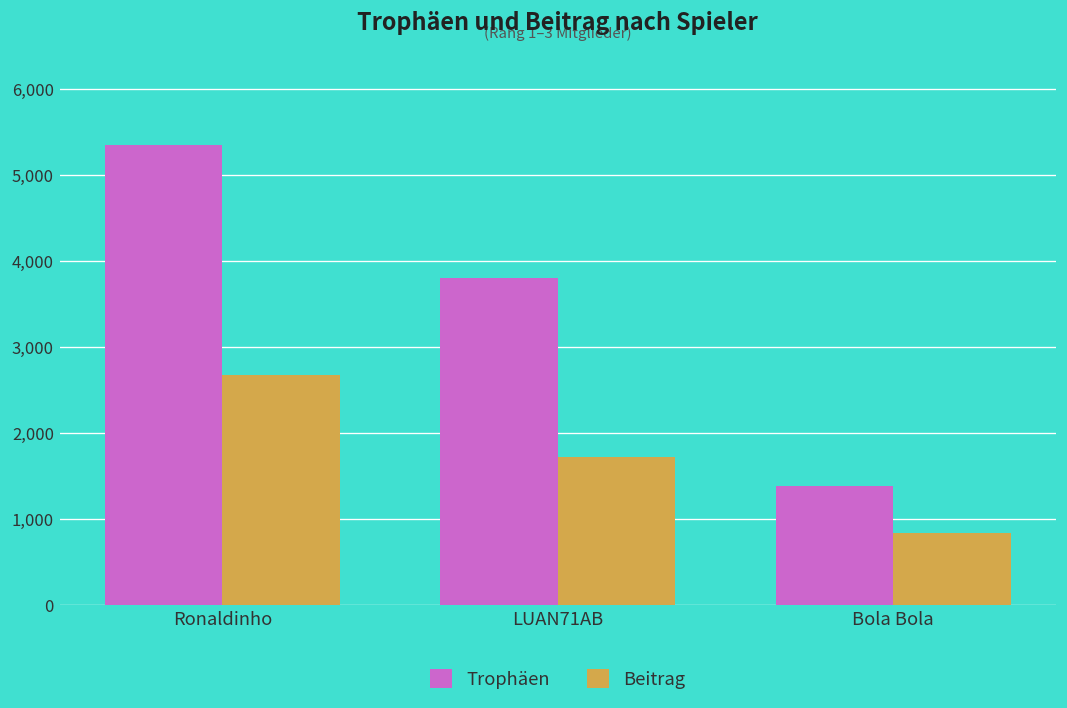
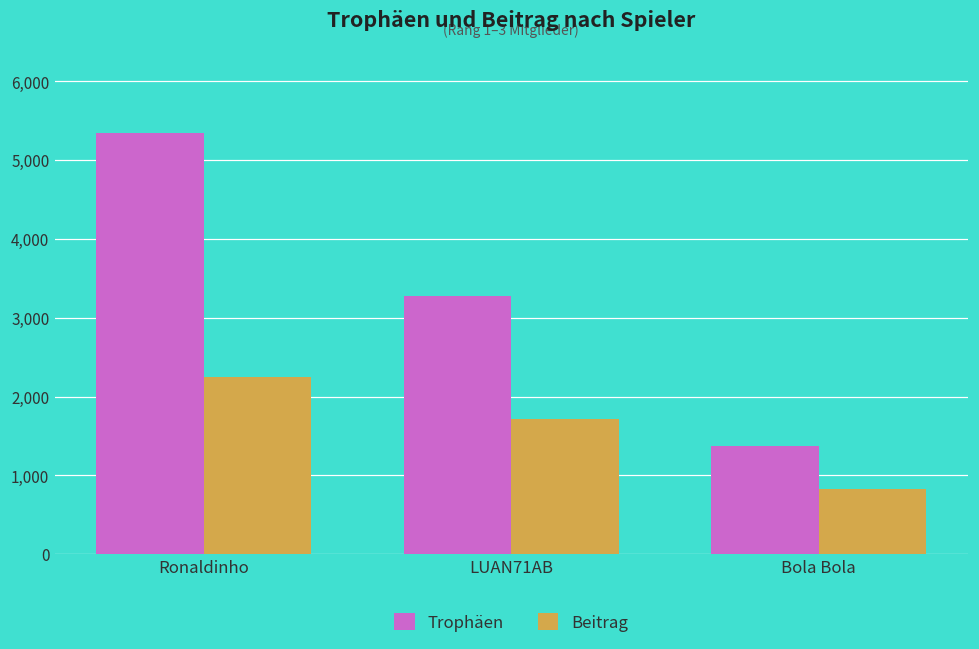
  {
    "Trophäen": {
      "Ronaldinho": "5,300",
-     "LUAN71AB": "3,800",
+     "LUAN71AB": "3,300",
      "Bola Bola": "1,400"
    },
    "Beitrag": {
-     "Ronaldinho": "2,700",
+     "Ronaldinho": "2,200",
      "LUAN71AB": "1,700",
      "Bola Bola": "800"
    }
  }
